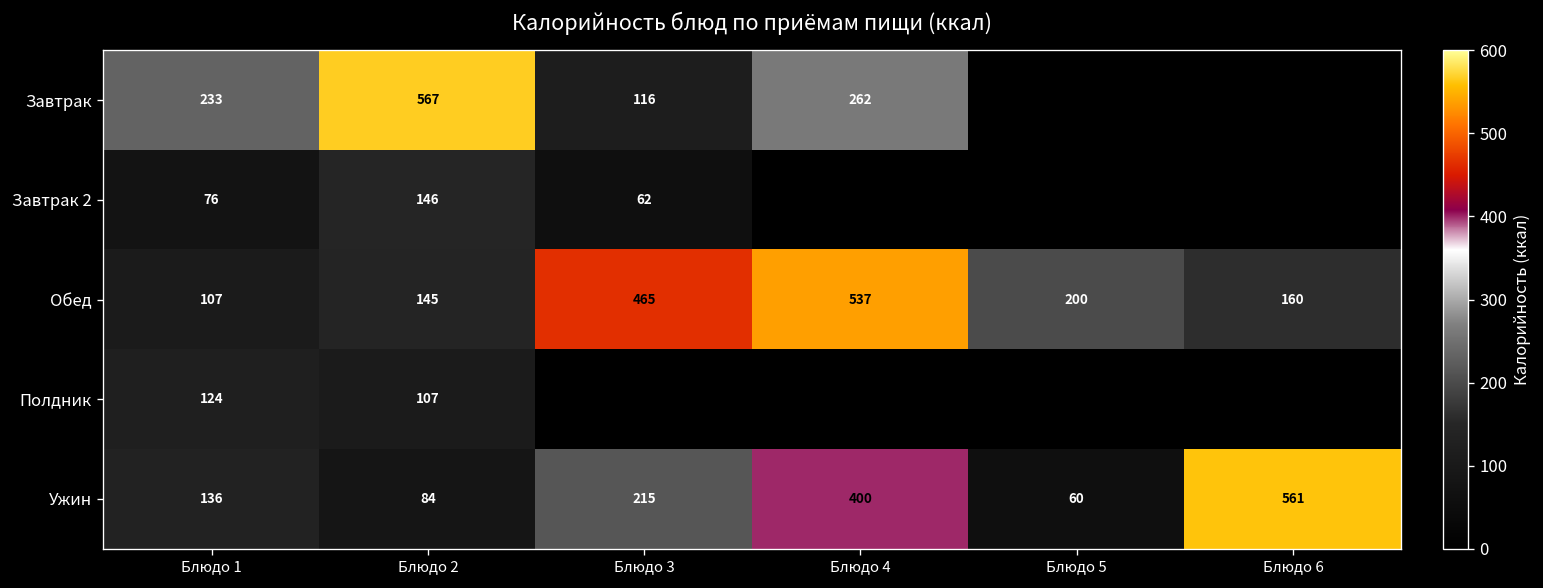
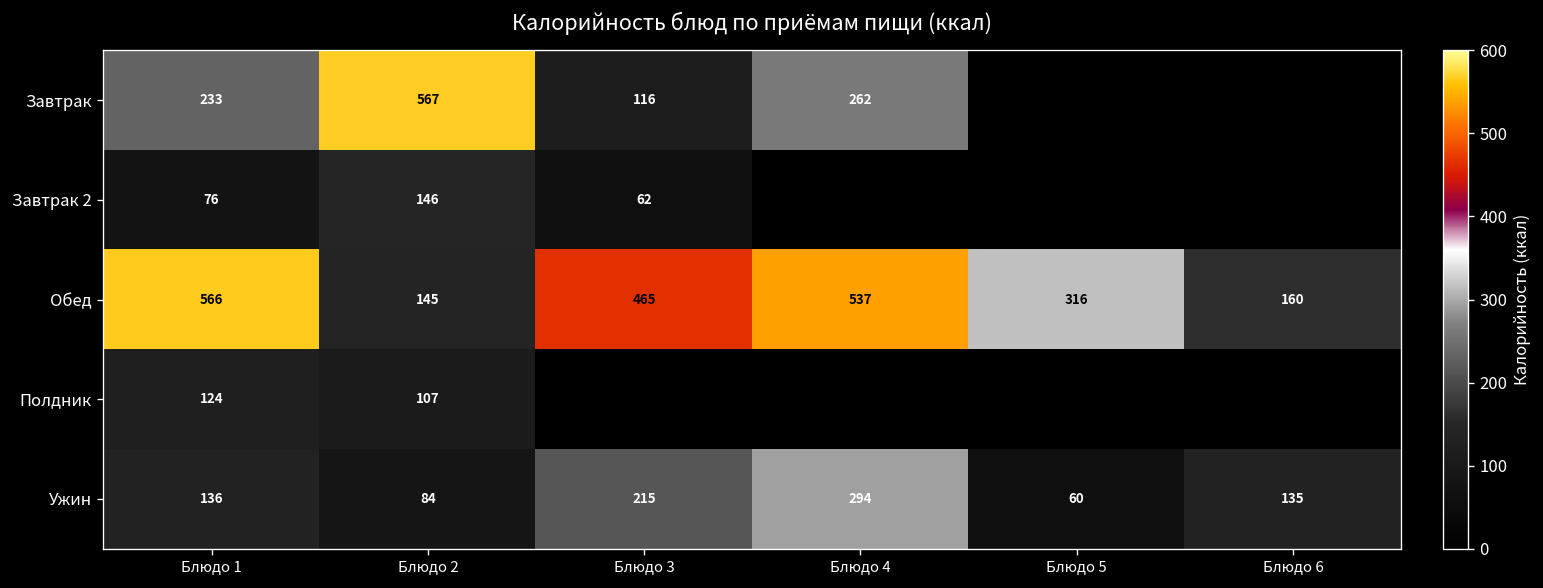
  {
    "Завтрак": {
      "Блюдо 1": 233,
      "Блюдо 2": 567,
      "Блюдо 3": 116,
      "Блюдо 4": 262
    },
    "Завтрак 2": {
      "Блюдо 1": 76,
      "Блюдо 2": 146,
      "Блюдо 3": 62
    },
    "Обед": {
-     "Блюдо 1": 107,
+     "Блюдо 1": 566,
      "Блюдо 2": 145,
      "Блюдо 3": 465,
      "Блюдо 4": 537,
-     "Блюдо 5": 200,
+     "Блюдо 5": 316,
      "Блюдо 6": 160
    },
    "Полдник": {
      "Блюдо 1": 124,
      "Блюдо 2": 107
    },
    "Ужин": {
      "Блюдо 1": 136,
      "Блюдо 2": 84,
      "Блюдо 3": 215,
-     "Блюдо 4": 400,
+     "Блюдо 4": 294,
      "Блюдо 5": 60,
-     "Блюдо 6": 561
+     "Блюдо 6": 135
    }
  }
